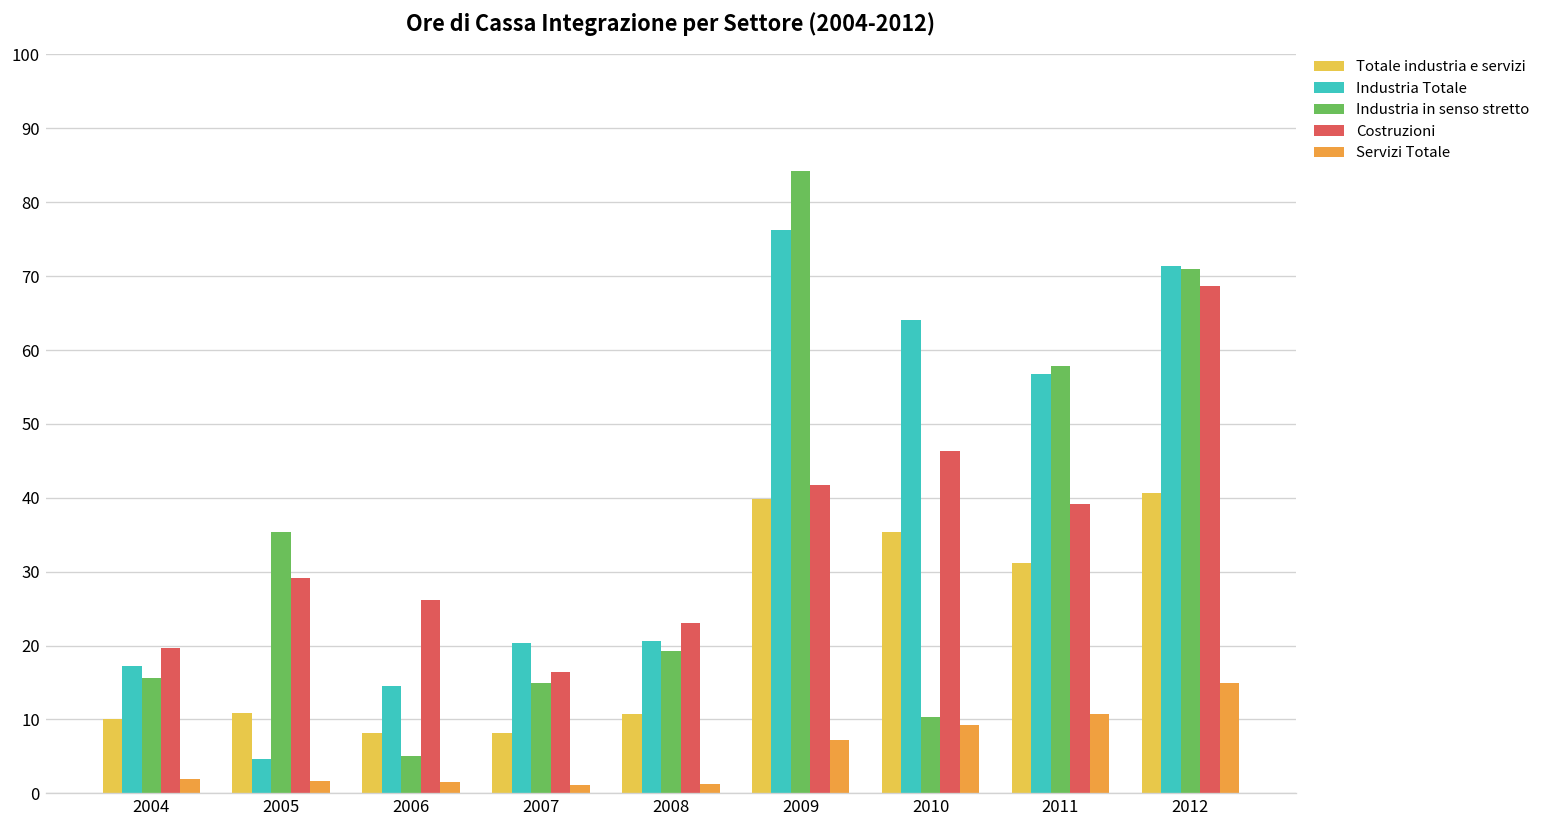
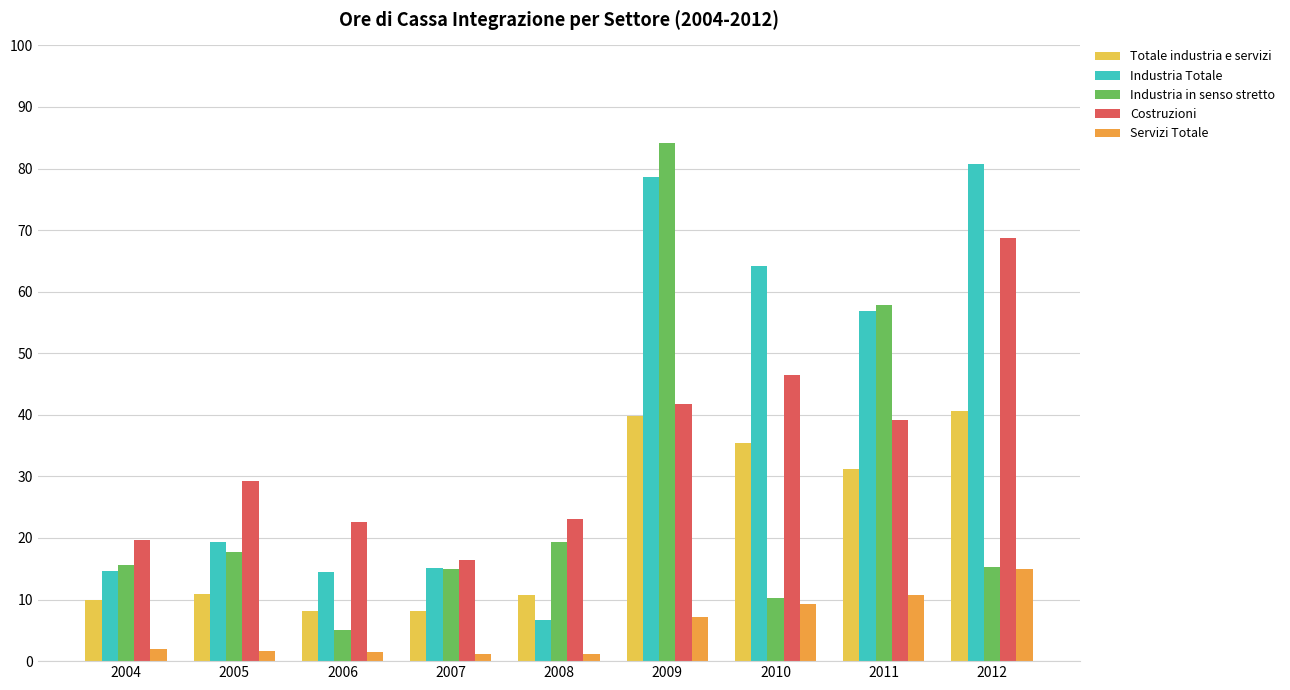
  {
    "Industria Totale": {
-     "2004": 17,
-     "2005": 5,
+     "2004": 15,
+     "2005": 19,
      "2006": 15,
-     "2007": 20,
-     "2008": 21,
-     "2009": 76,
+     "2007": 15,
+     "2008": 7,
+     "2009": 79,
      "2010": 64,
      "2011": 57,
-     "2012": 71
+     "2012": 81
    },
    "Industria in senso stretto": {
      "2004": 16,
-     "2005": 35,
+     "2005": 18,
      "2006": 5,
      "2007": 15,
      "2008": 19,
      "2009": 84,
      "2010": 10,
      "2011": 58,
-     "2012": 71
+     "2012": 15
    },
    "Costruzioni": {
      "2004": 20,
      "2005": 29,
-     "2006": 26,
+     "2006": 23,
      "2007": 16,
      "2008": 23,
      "2009": 42,
      "2010": 46,
      "2011": 39,
      "2012": 69
    }
  }
